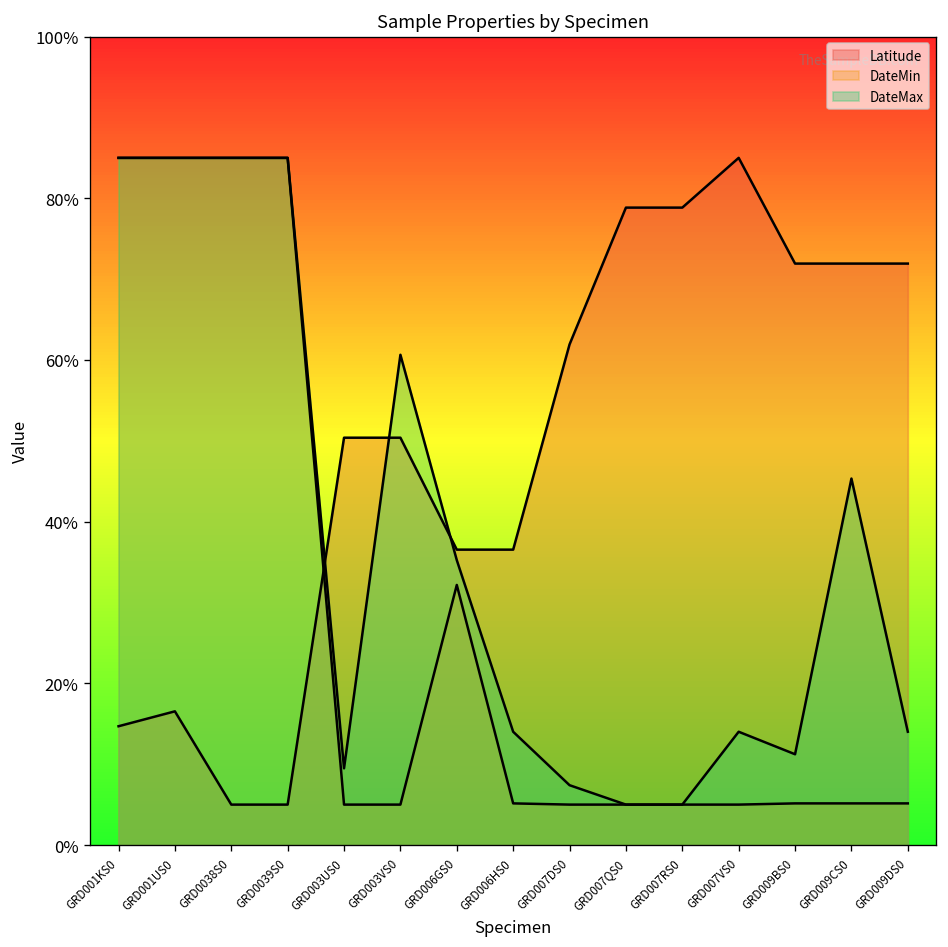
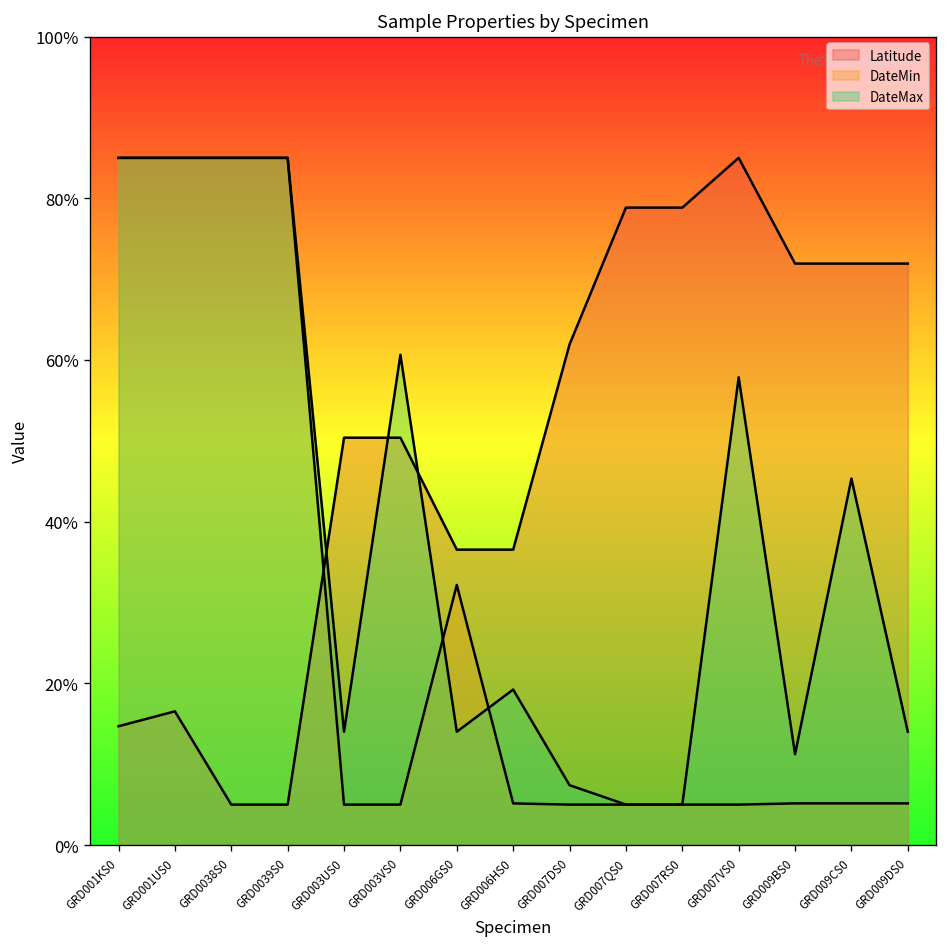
  {
    "DateMax": {
-     "GRD003US0": "9%",
+     "GRD003US0": "14%",
      "GRD003VS0": "61%",
-     "GRD006GS0": "35%",
-     "GRD006HS0": "14%",
+     "GRD006GS0": "14%",
+     "GRD006HS0": "19%",
      "GRD007DS0": "7%",
-     "GRD007VS0": "14%",
+     "GRD007VS0": "58%",
      "GRD009BS0": "11%",
      "GRD009CS0": "45%",
      "GRD009DS0": "14%"
    }
  }
